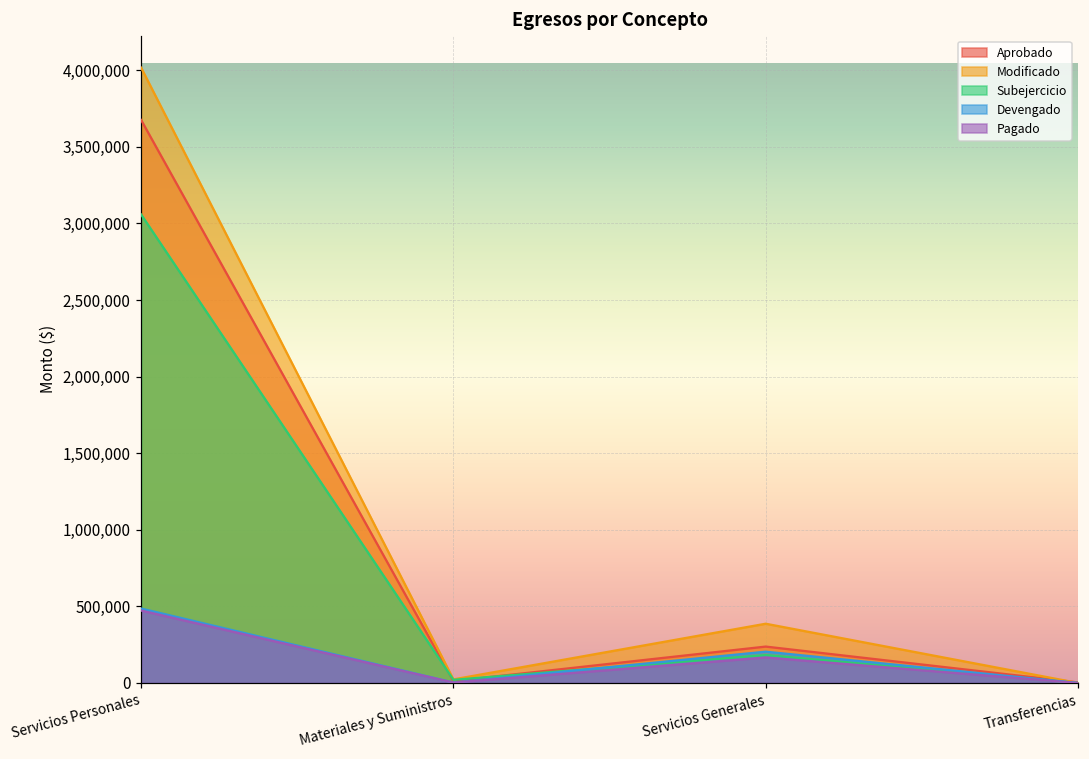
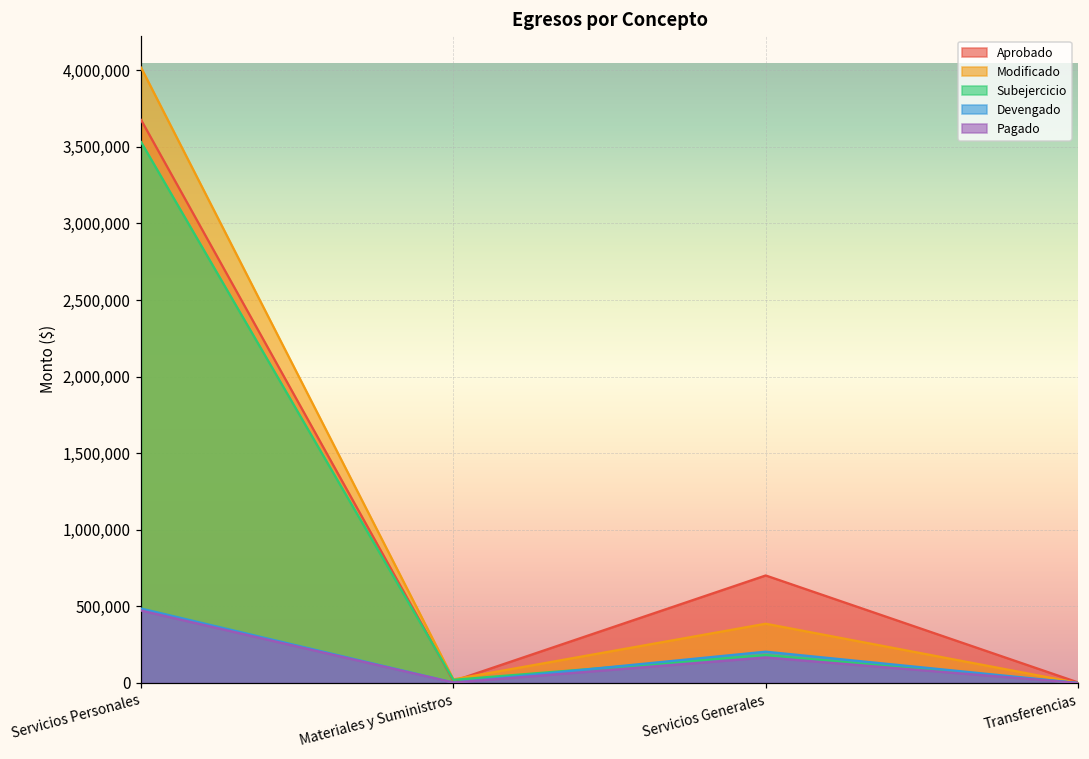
  {
    "Aprobado": {
      "Servicios Personales": "3,680,000",
-     "Servicios Generales": "240,000"
+     "Servicios Generales": "700,000"
    },
    "Modificado": {
      "Servicios Personales": "4,020,000",
      "Servicios Generales": "390,000"
    },
    "Subejercicio": {
-     "Servicios Personales": "3,060,000"
+     "Servicios Personales": "3,530,000"
    },
    "Devengado": {
      "Servicios Generales": "200,000"
    }
  }
